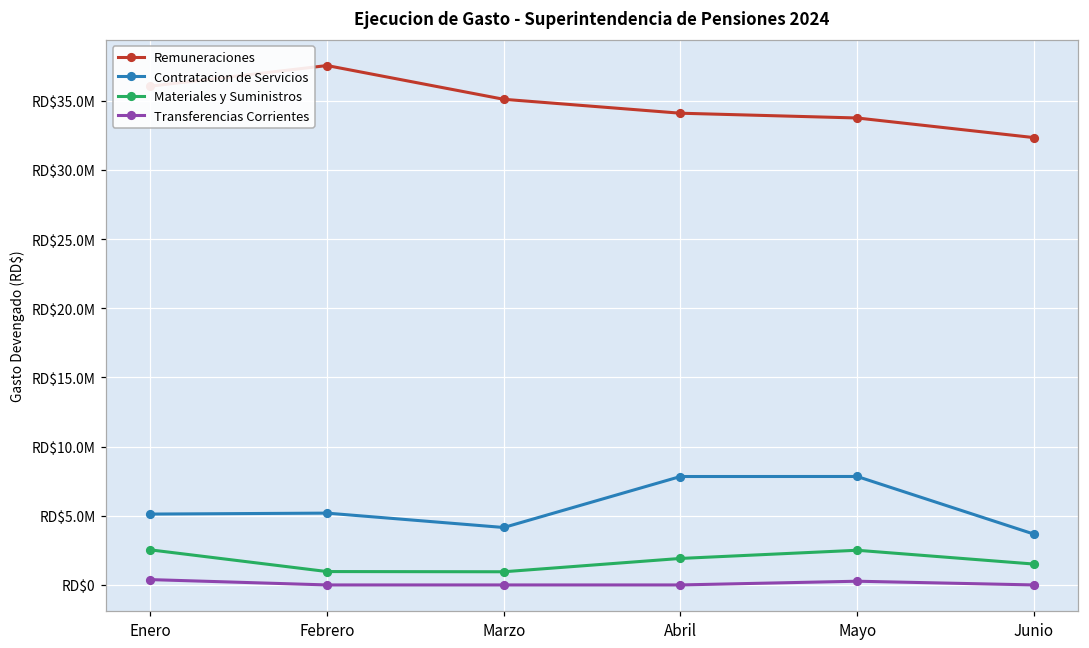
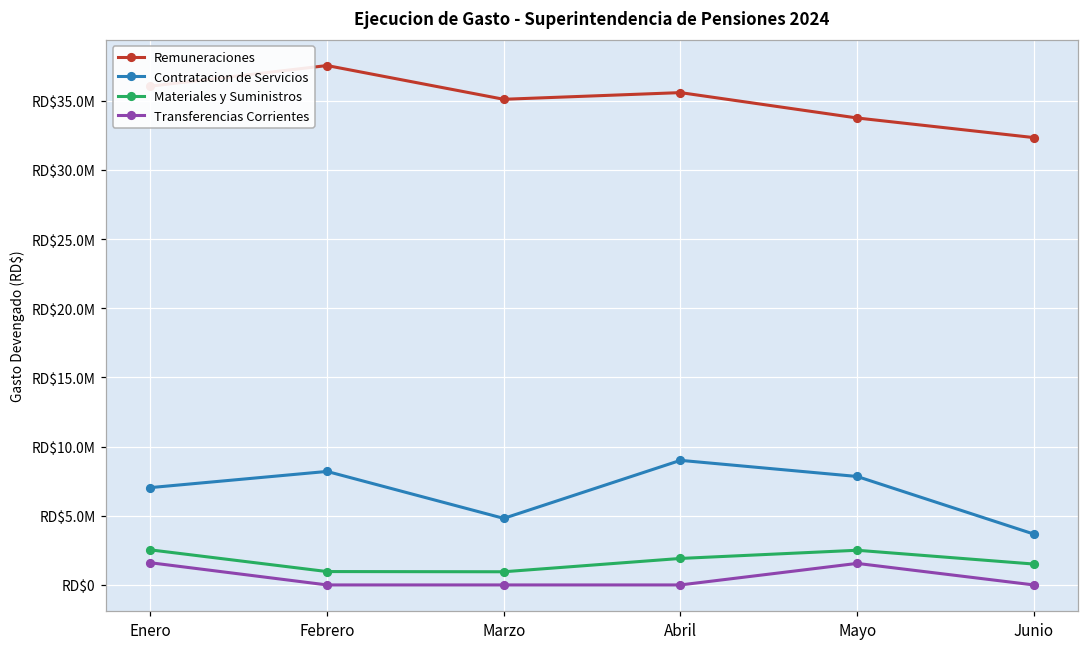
  {
    "Remuneraciones": {
      "Febrero": "RD$37500000",
      "Marzo": "RD$35100000",
-     "Abril": "RD$34100000",
+     "Abril": "RD$35600000",
      "Mayo": "RD$33700000",
      "Junio": "RD$32300000"
    },
    "Contratacion de Servicios": {
-     "Enero": "RD$5100000",
-     "Febrero": "RD$5200000",
-     "Marzo": "RD$4200000",
-     "Abril": "RD$7800000",
+     "Enero": "RD$7000000",
+     "Febrero": "RD$8200000",
+     "Marzo": "RD$4800000",
+     "Abril": "RD$9000000",
      "Mayo": "RD$7800000",
      "Junio": "RD$3700000"
    },
    "Materiales y Suministros": {
      "Enero": "RD$2500000",
      "Febrero": "RD$1000000",
      "Marzo": "RD$1000000",
      "Abril": "RD$1900000",
      "Mayo": "RD$2500000",
      "Junio": "RD$1500000"
    },
    "Transferencias Corrientes": {
-     "Enero": "RD$400000",
+     "Enero": "RD$1600000",
      "Febrero": "RD$0",
      "Marzo": "RD$0",
      "Abril": "RD$0",
-     "Mayo": "RD$300000",
+     "Mayo": "RD$1600000",
      "Junio": "RD$0"
    }
  }
